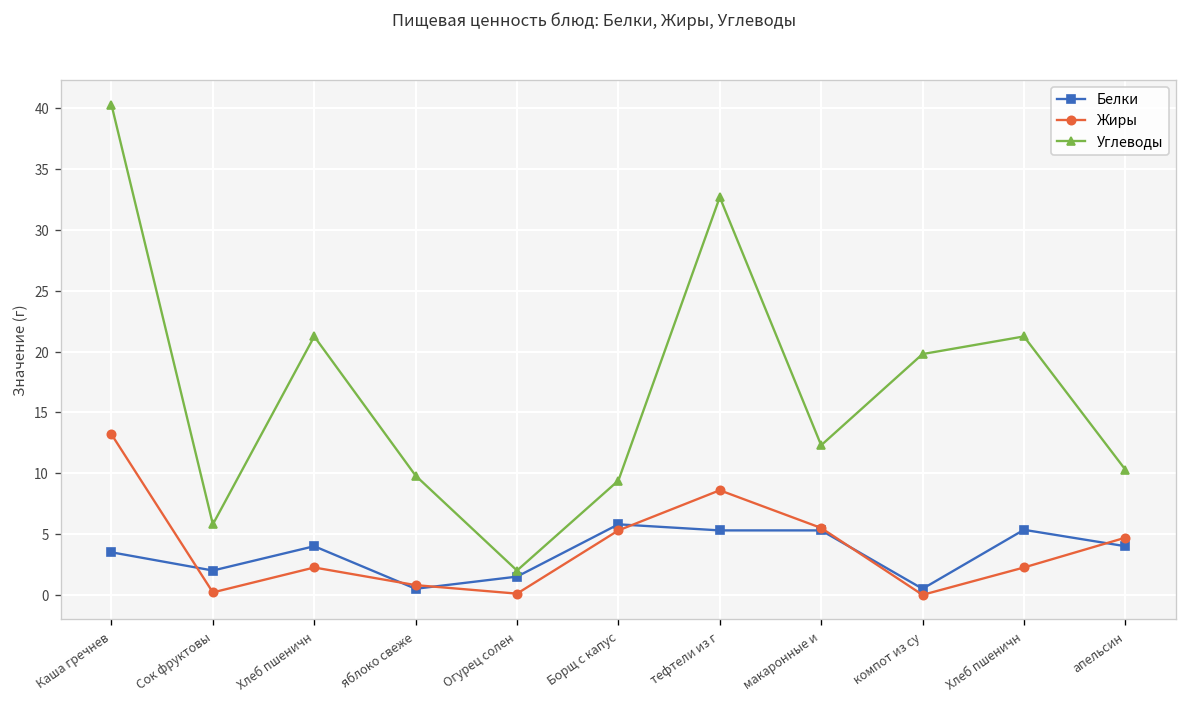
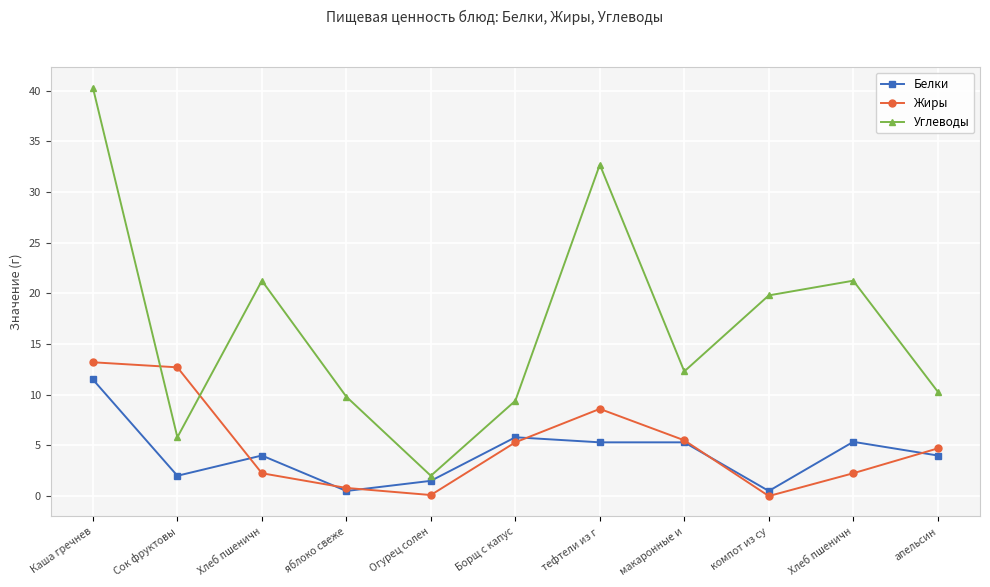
  {
    "Белки": {
-     "Каша гречнев": 3.5,
+     "Каша гречнев": 11.5,
      "Сок фруктовы": 2.0,
      "яблоко свеже": 0.5,
      "Огурец солен": 1.5,
      "Борщ с капус": 5.8,
      "тефтели из г": 5.3,
      "компот из су": 0.5,
      "апельсин": 4.0
    },
    "Жиры": {
      "Каша гречнев": 13.2,
-     "Сок фруктовы": 0.2,
+     "Сок фруктовы": 12.7,
      "яблоко свеже": 0.8,
      "Огурец солен": 0.1,
      "Борщ с капус": 5.3,
      "тефтели из г": 8.6,
      "компот из су": 0.0,
      "апельсин": 4.7
    },
    "Углеводы": {
      "Каша гречнев": 40.3,
      "Сок фруктовы": 5.8,
      "яблоко свеже": 9.8,
      "Огурец солен": 2.0,
      "Борщ с капус": 9.4,
      "тефтели из г": 32.7,
      "макаронные и": 12.3,
      "компот из су": 19.8,
      "апельсин": 10.3
    }
  }
